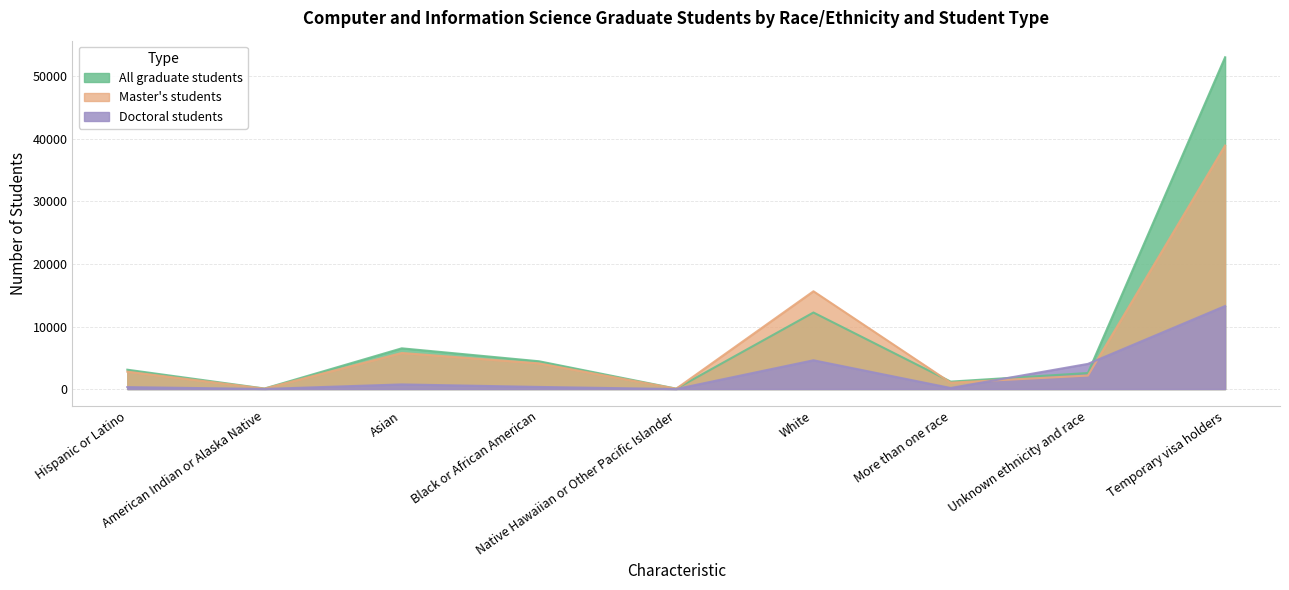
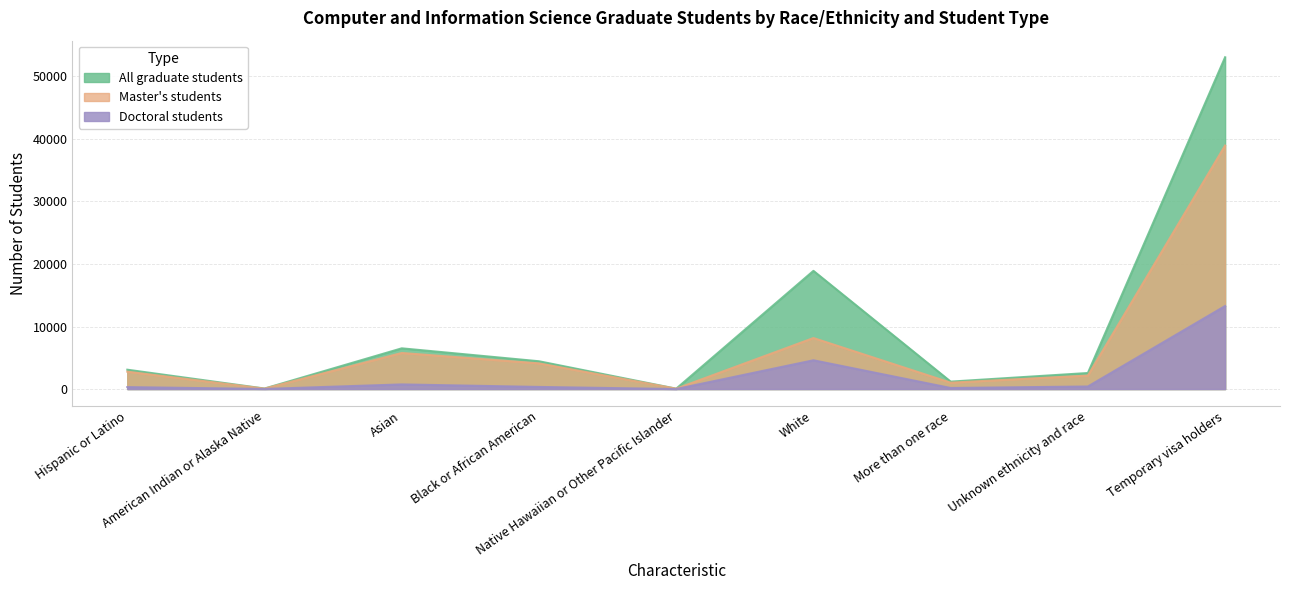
  {
    "All graduate students": {
      "Asian": 7000,
-     "White": 12000,
+     "White": 19000,
      "Unknown ethnicity and race": 3000,
      "Temporary visa holders": 53000
    },
    "Master's students": {
      "Asian": 6000,
-     "White": 16000,
+     "White": 8000,
      "Unknown ethnicity and race": 2000,
      "Temporary visa holders": 39000
    },
    "Doctoral students": {
      "Hispanic or Latino": 0,
      "Asian": 1000,
      "Black or African American": 0,
      "White": 5000,
      "More than one race": 0,
-     "Unknown ethnicity and race": 4000,
+     "Unknown ethnicity and race": 0,
      "Temporary visa holders": 13000
    }
  }
